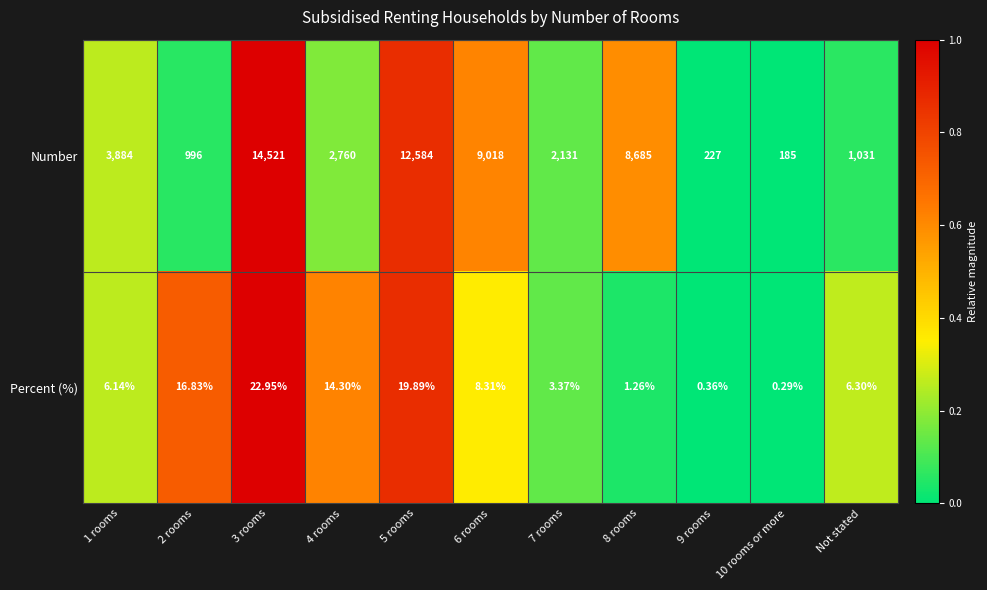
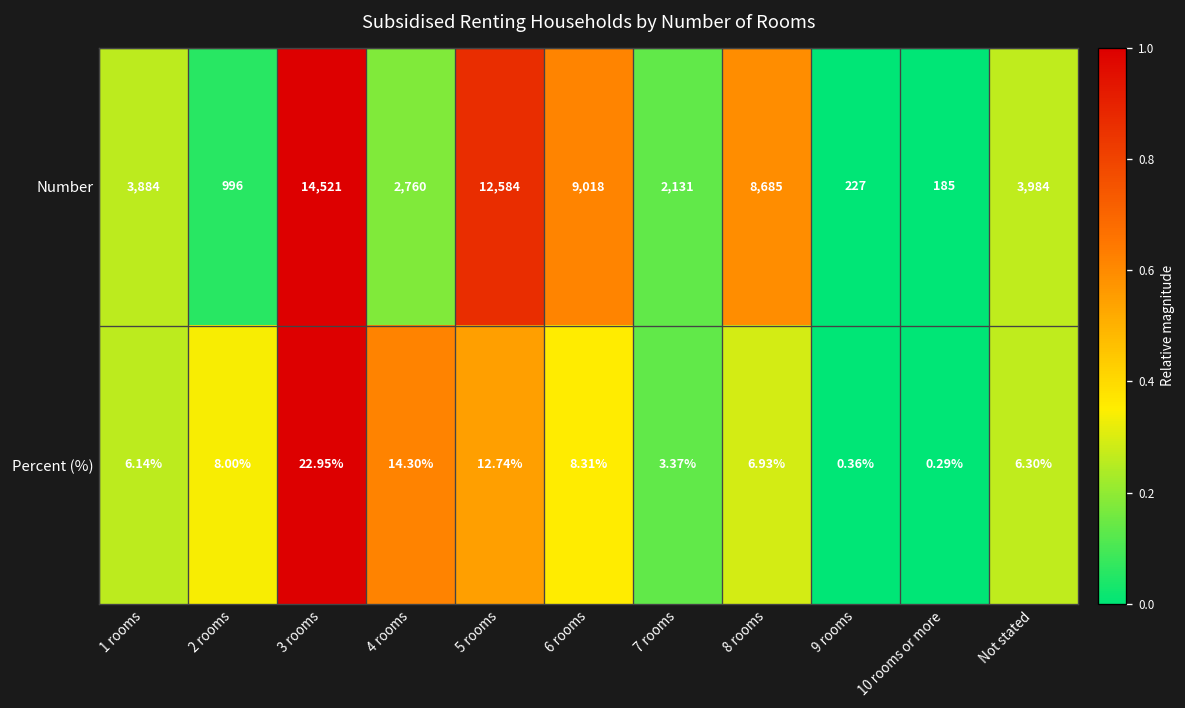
  {
    "Number": {
      "1 rooms": "3,884",
      "2 rooms": "996",
      "3 rooms": "14,521",
      "4 rooms": "2,760",
      "5 rooms": "12,584",
      "6 rooms": "9,018",
      "7 rooms": "2,131",
      "8 rooms": "8,685",
      "9 rooms": "227",
      "10 rooms or more": "185",
-     "Not stated": "1,031"
+     "Not stated": "3,984"
    },
    "Percent (%)": {
      "1 rooms": "6.14%",
-     "2 rooms": "16.83%",
+     "2 rooms": "8.00%",
      "3 rooms": "22.95%",
      "4 rooms": "14.30%",
-     "5 rooms": "19.89%",
+     "5 rooms": "12.74%",
      "6 rooms": "8.31%",
      "7 rooms": "3.37%",
-     "8 rooms": "1.26%",
+     "8 rooms": "6.93%",
      "9 rooms": "0.36%",
      "10 rooms or more": "0.29%",
      "Not stated": "6.30%"
    }
  }
